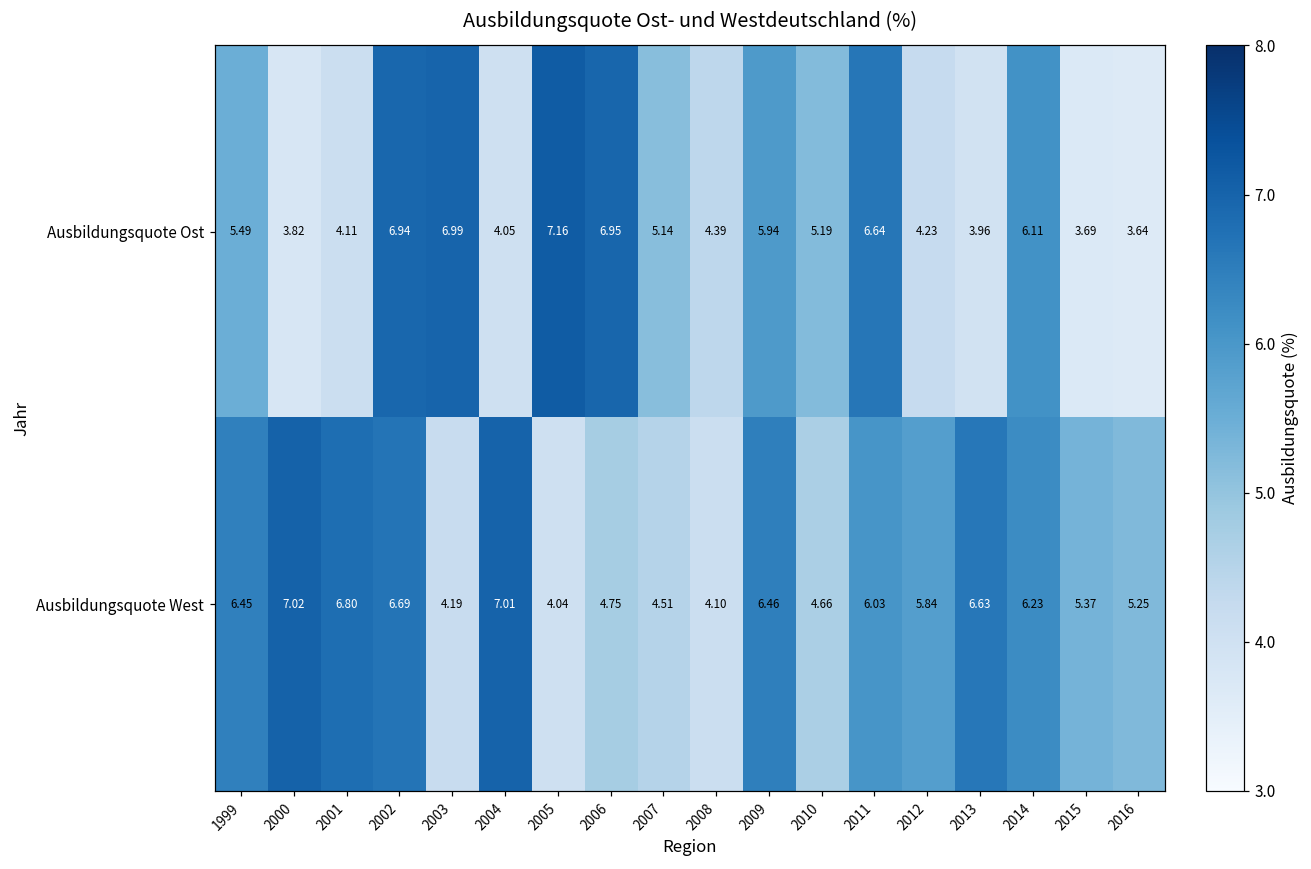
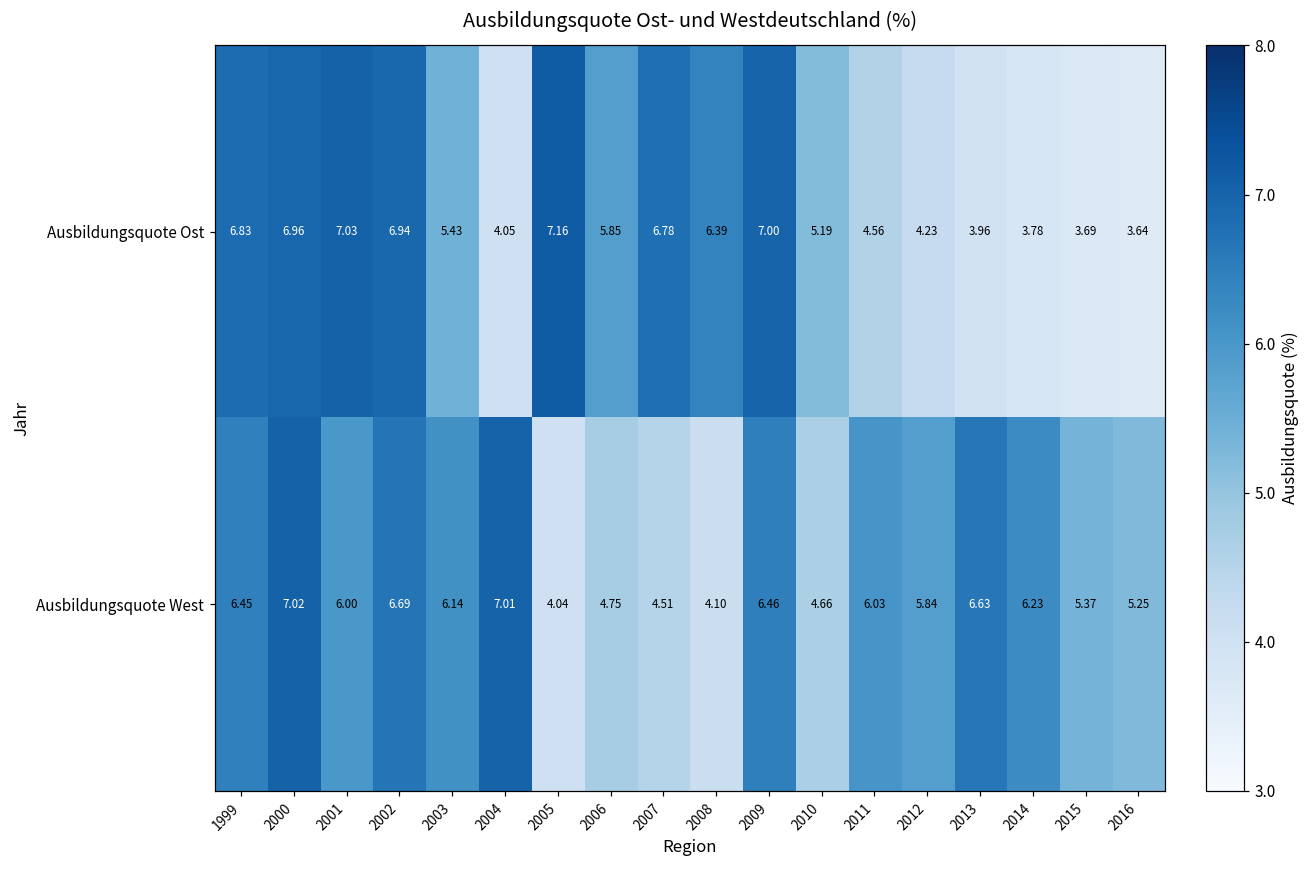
  {
    "Ausbildungsquote Ost": {
-     "1999": 5.49,
-     "2000": 3.82,
-     "2001": 4.11,
+     "1999": 6.83,
+     "2000": 6.96,
+     "2001": 7.03,
      "2002": 6.94,
-     "2003": 6.99,
+     "2003": 5.43,
      "2004": 4.05,
      "2005": 7.16,
-     "2006": 6.95,
-     "2007": 5.14,
-     "2008": 4.39,
-     "2009": 5.94,
+     "2006": 5.85,
+     "2007": 6.78,
+     "2008": 6.39,
+     "2009": 7.00,
      "2010": 5.19,
-     "2011": 6.64,
+     "2011": 4.56,
      "2012": 4.23,
      "2013": 3.96,
-     "2014": 6.11,
+     "2014": 3.78,
      "2015": 3.69,
      "2016": 3.64
    },
    "Ausbildungsquote West": {
      "1999": 6.45,
      "2000": 7.02,
-     "2001": 6.80,
+     "2001": 6.00,
      "2002": 6.69,
-     "2003": 4.19,
+     "2003": 6.14,
      "2004": 7.01,
      "2005": 4.04,
      "2006": 4.75,
      "2007": 4.51,
      "2008": 4.10,
      "2009": 6.46,
      "2010": 4.66,
      "2011": 6.03,
      "2012": 5.84,
      "2013": 6.63,
      "2014": 6.23,
      "2015": 5.37,
      "2016": 5.25
    }
  }
